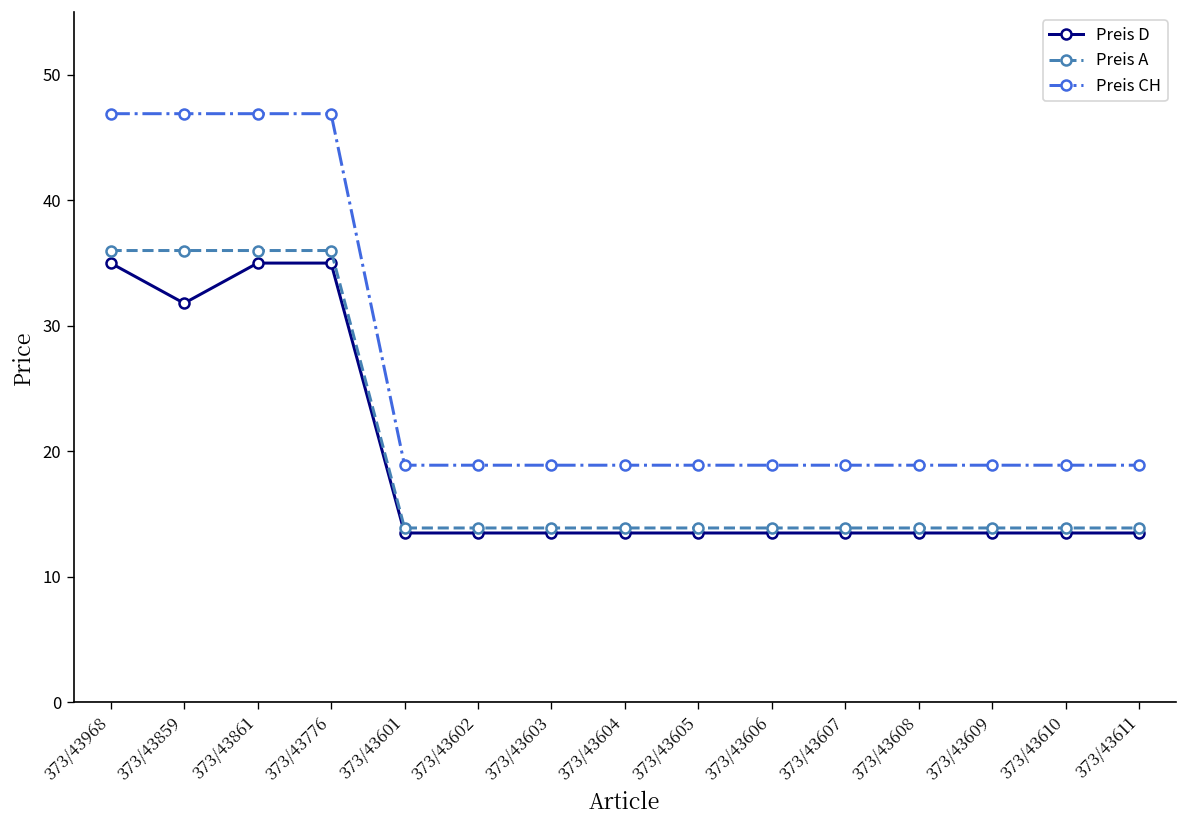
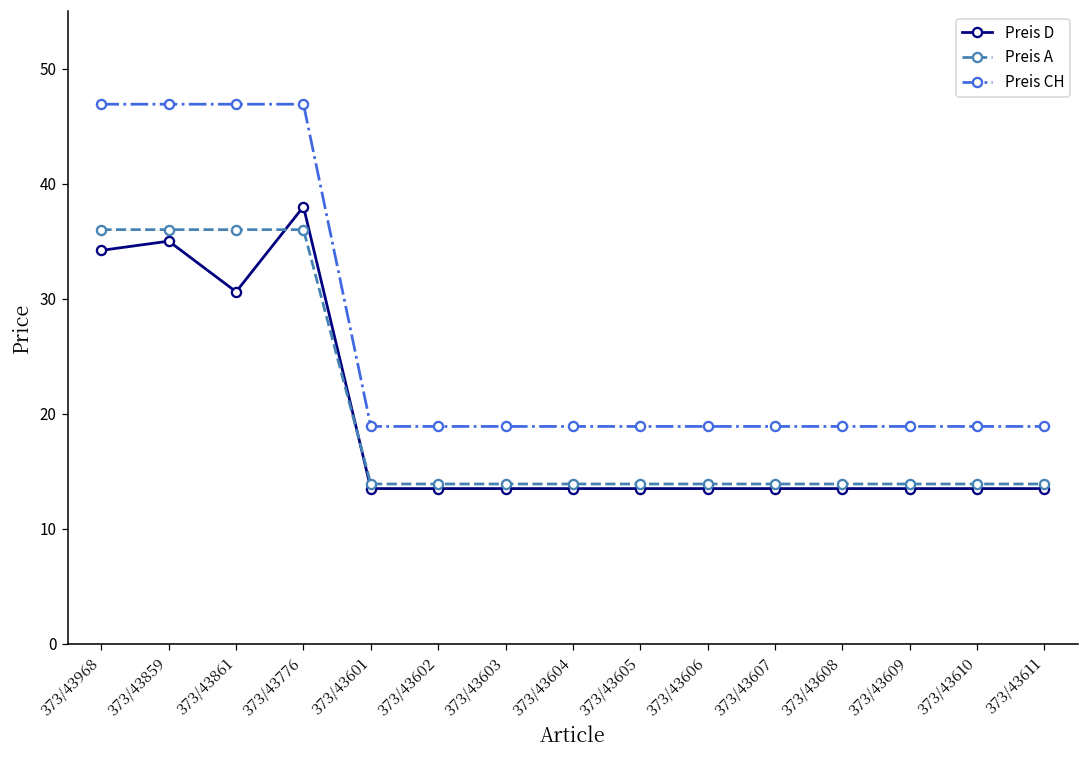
  {
    "Preis D": {
-     "373/43968": 35.0,
-     "373/43859": 31.8,
-     "373/43861": 35.0,
-     "373/43776": 35,
+     "373/43968": 34.2,
+     "373/43859": 35.0,
+     "373/43861": 30.6,
+     "373/43776": 38,
      "373/43601": 13.5,
      "373/43602": 13.5,
      "373/43603": 13.5,
      "373/43604": 13.5,
      "373/43605": 13.5,
      "373/43606": 13.5,
      "373/43607": 13.5,
      "373/43608": 13.5,
      "373/43609": 13.5,
      "373/43610": 13.5,
      "373/43611": 13.5
    }
  }
